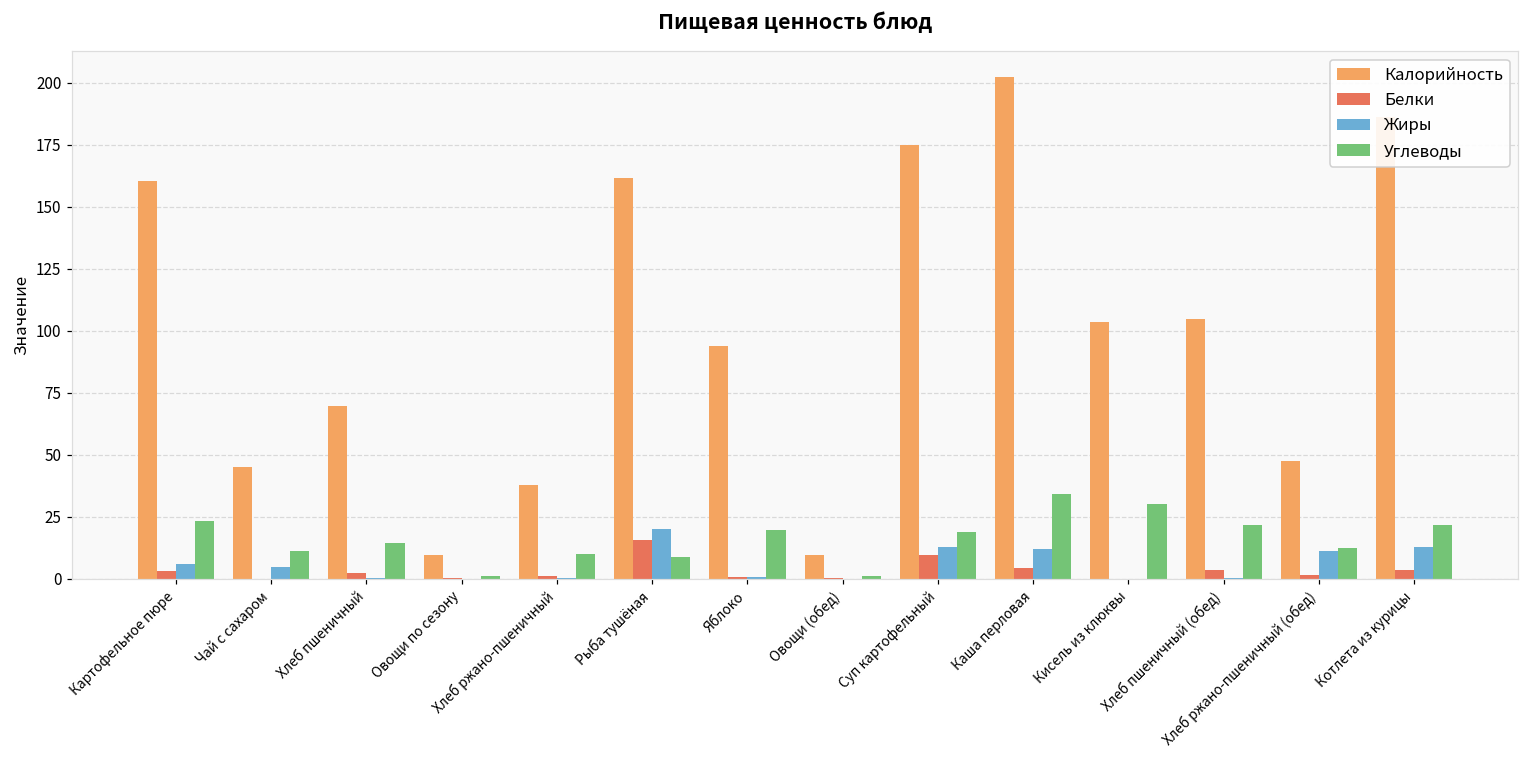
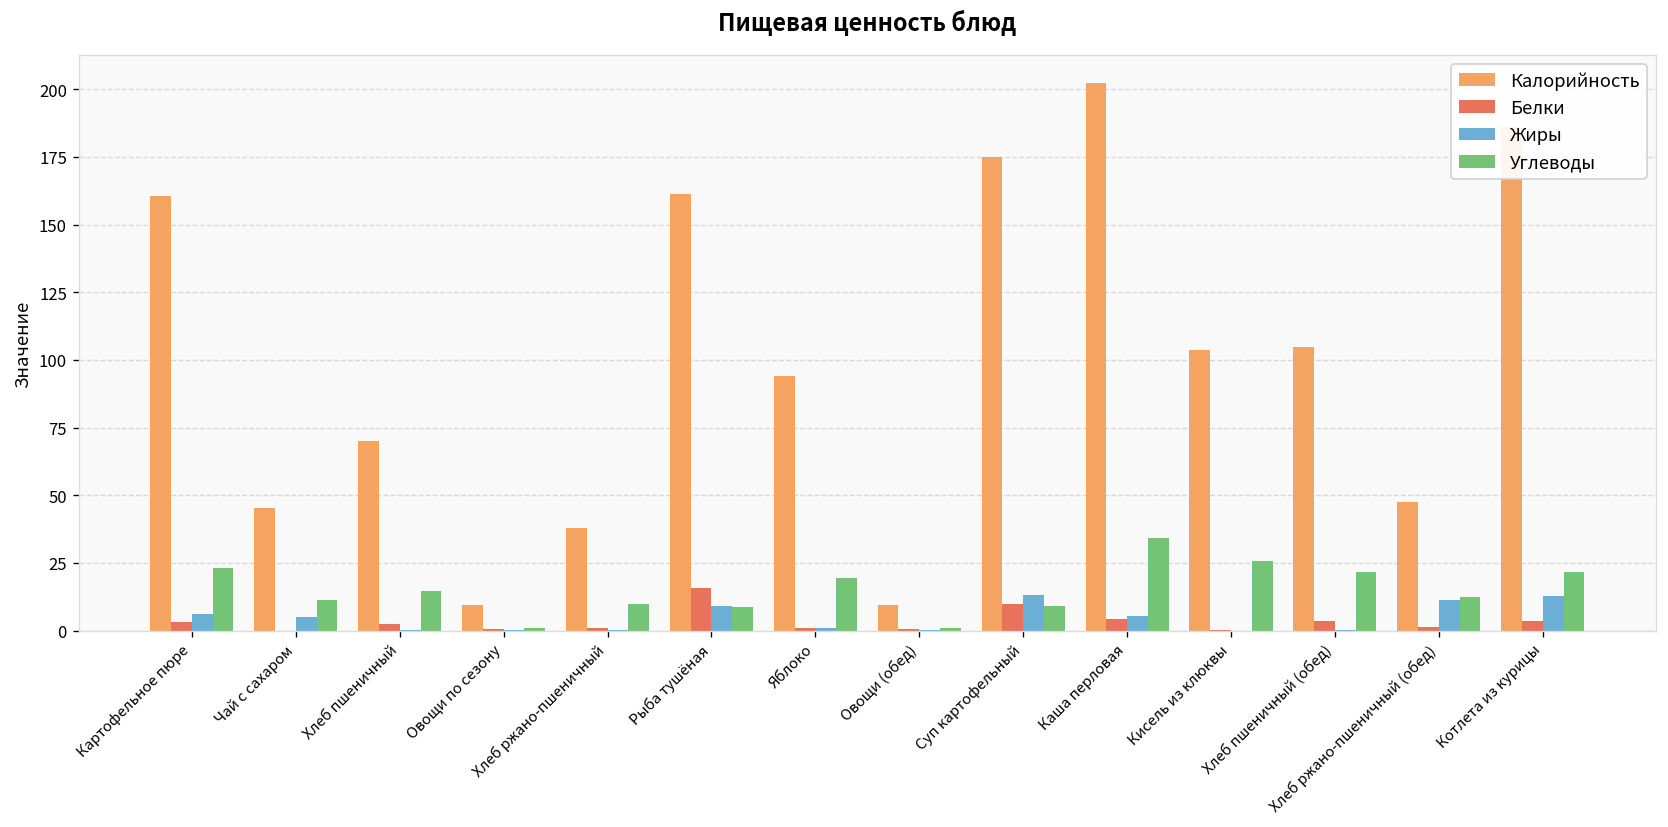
  {
    "Жиры": {
      "Картофельное пюре": 6,
      "Чай с сахаром": 5,
-     "Рыба тушёная": 20,
+     "Рыба тушёная": 9,
      "Суп картофельный": 13,
-     "Каша перловая": 12,
+     "Каша перловая": 5,
      "Кисель из клюквы": 0,
      "Хлеб ржано-пшеничный (обед)": 11,
      "Котлета из курицы": 13
    },
    "Углеводы": {
      "Картофельное пюре": 23,
      "Чай с сахаром": 11,
      "Хлеб пшеничный": 14,
      "Овощи по сезону": 1,
      "Хлеб ржано-пшеничный": 10,
      "Рыба тушёная": 9,
      "Яблоко": 20,
      "Овощи (обед)": 1,
-     "Суп картофельный": 19,
+     "Суп картофельный": 9,
      "Каша перловая": 34,
-     "Кисель из клюквы": 30,
+     "Кисель из клюквы": 26,
      "Хлеб пшеничный (обед)": 22,
      "Хлеб ржано-пшеничный (обед)": 12,
      "Котлета из курицы": 22
    }
  }
